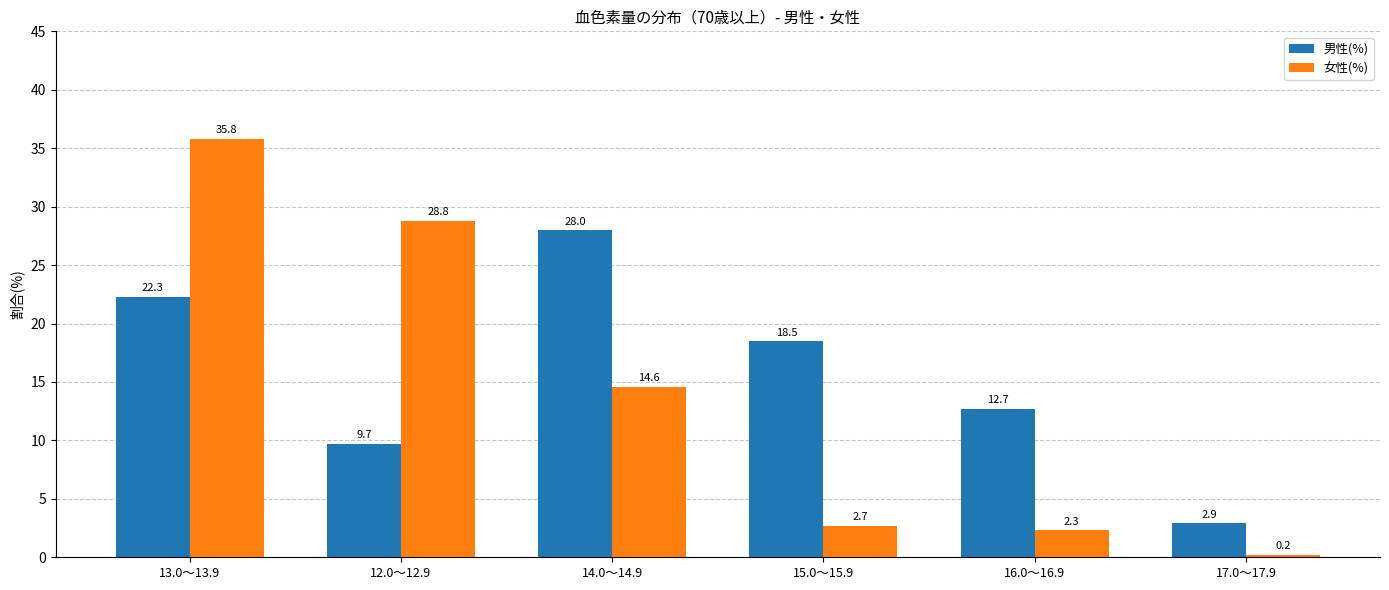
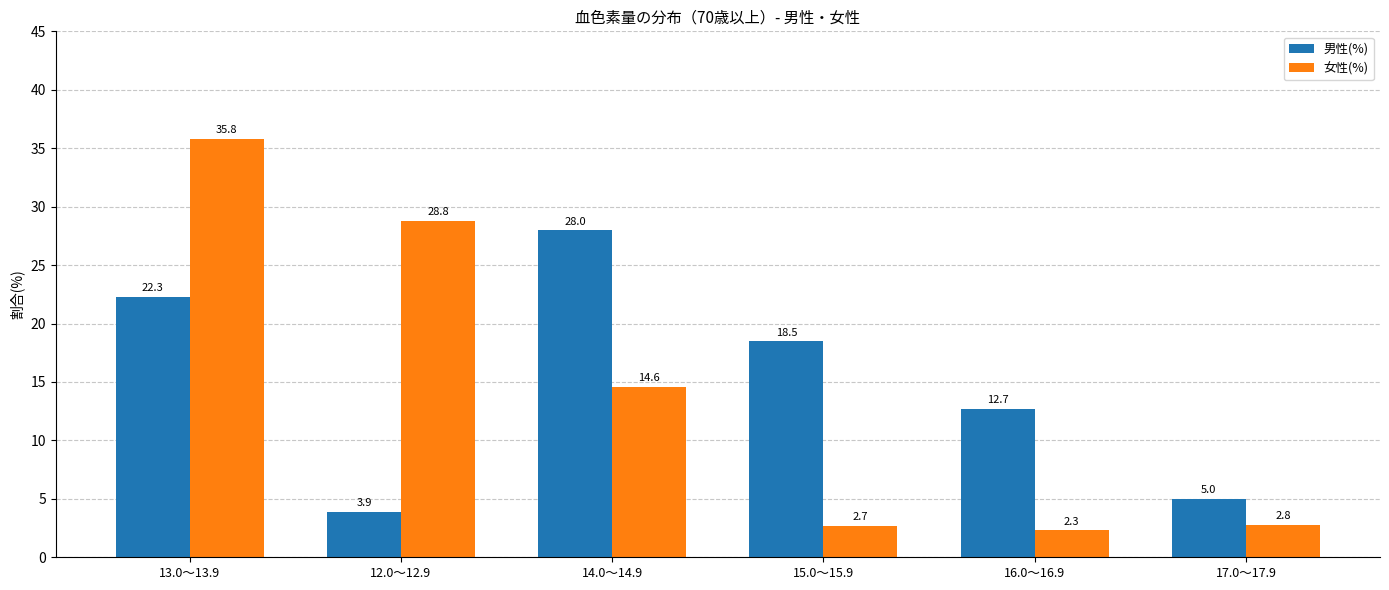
  {
    "男性(%)": {
      "13.0～13.9": 22.3,
-     "12.0～12.9": 9.7,
+     "12.0～12.9": 3.9,
      "14.0～14.9": 28.0,
      "15.0～15.9": 18.5,
      "16.0～16.9": 12.7,
-     "17.0～17.9": 2.9
+     "17.0～17.9": 5.0
    },
    "女性(%)": {
      "13.0～13.9": 35.8,
      "12.0～12.9": 28.8,
      "14.0～14.9": 14.6,
      "15.0～15.9": 2.7,
      "16.0～16.9": 2.3,
-     "17.0～17.9": 0.2
+     "17.0～17.9": 2.8
    }
  }
